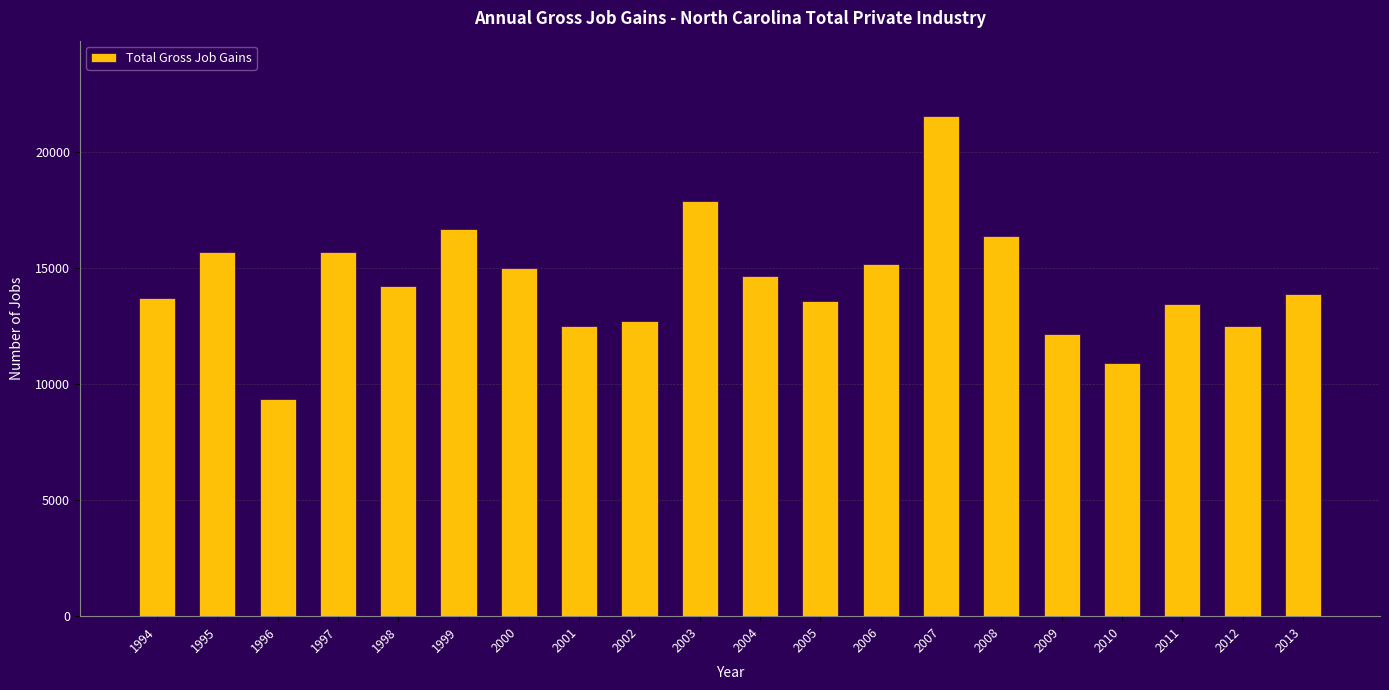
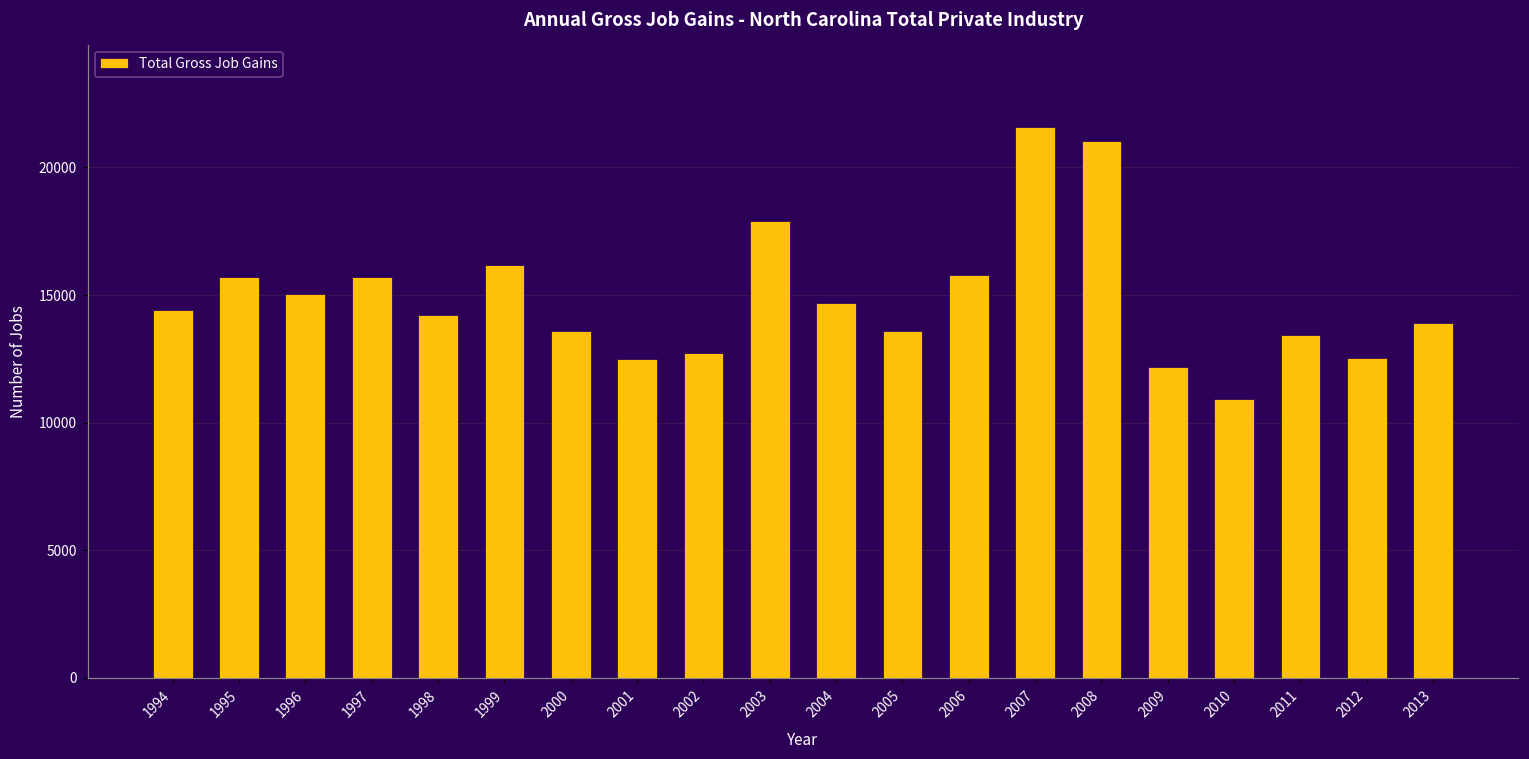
  {
-   "1994": 13700,
+   "1994": 14400,
    "1995": 15700,
-   "1996": 9400,
+   "1996": 15000,
    "1997": 15700,
    "1998": 14200,
-   "1999": 16700,
-   "2000": 15000,
+   "1999": 16200,
+   "2000": 13600,
    "2001": 12500,
    "2002": 12700,
    "2003": 17900,
    "2004": 14700,
    "2005": 13600,
-   "2006": 15200,
+   "2006": 15800,
    "2007": 21600,
-   "2008": 16400,
+   "2008": 21000,
    "2009": 12200,
    "2010": 10900,
    "2011": 13400,
    "2012": 12500,
    "2013": 13900
  }
